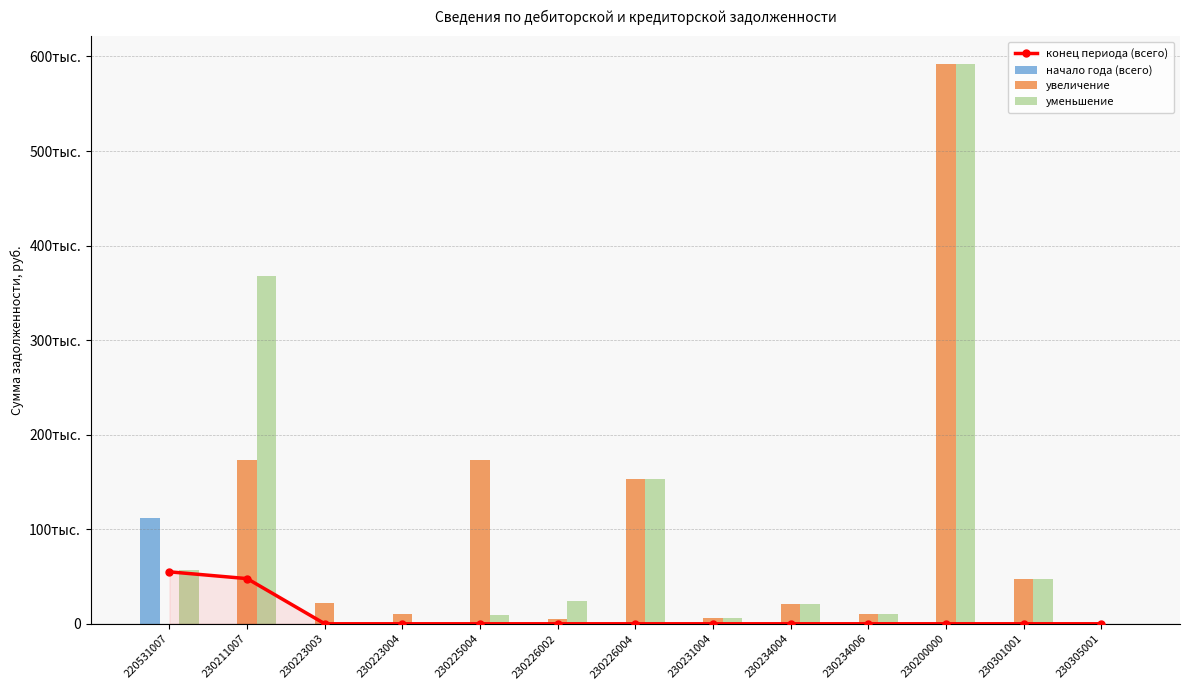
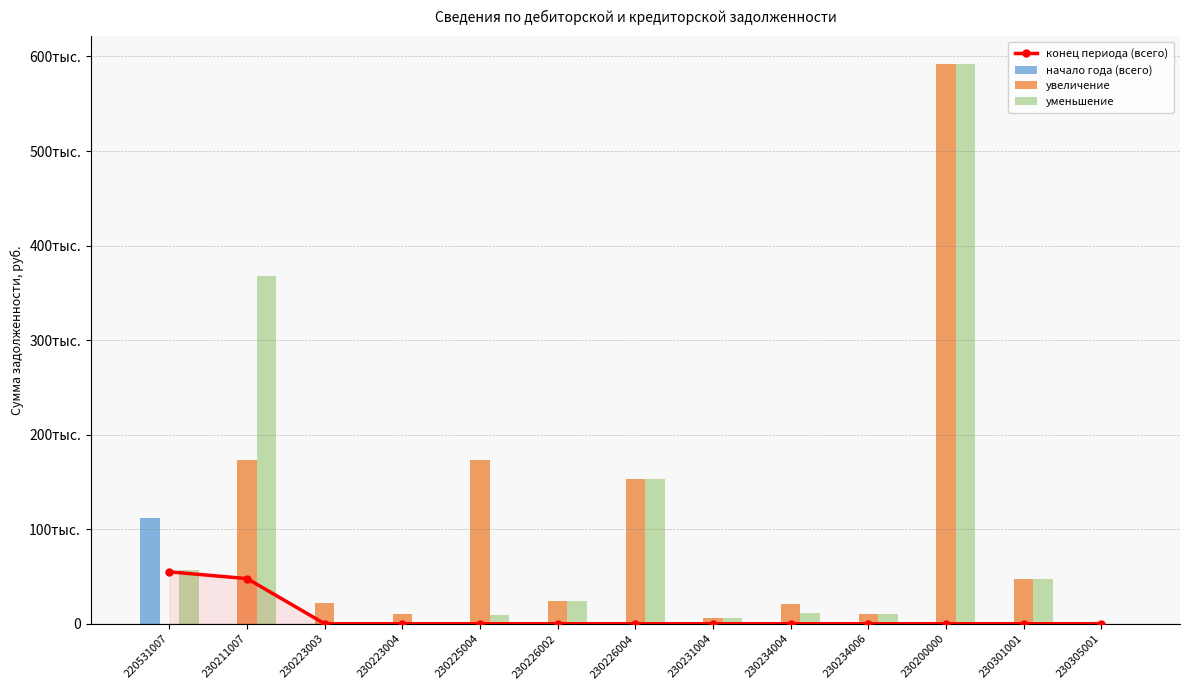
  {
    "начало года (всего)": {
      "220531007": "110тыс.",
      "230211007": "0тыс.",
      "230223003": "0тыс.",
      "230223004": "0тыс.",
      "230225004": "0тыс.",
      "230226002": "0тыс.",
      "230226004": "0тыс.",
      "230231004": "0тыс.",
      "230234004": "0тыс.",
      "230234006": "0тыс.",
      "230200000": "0тыс.",
      "230301001": "0тыс.",
      "230305001": "0тыс."
    },
    "конец периода (всего)": {
      "220531007": "50тыс.",
      "230211007": "50тыс.",
      "230223003": "0тыс.",
      "230223004": "0тыс.",
      "230225004": "0тыс.",
      "230226002": "0тыс.",
      "230226004": "0тыс.",
      "230231004": "0тыс.",
      "230234004": "0тыс.",
      "230234006": "0тыс.",
      "230200000": "0тыс.",
      "230301001": "0тыс.",
      "230305001": "0тыс."
    },
    "увеличение": {
      "220531007": "0тыс.",
      "230211007": "170тыс.",
      "230223003": "20тыс.",
      "230223004": "10тыс.",
      "230225004": "170тыс.",
-     "230226002": "10тыс.",
+     "230226002": "20тыс.",
      "230226004": "150тыс.",
      "230231004": "10тыс.",
      "230234004": "20тыс.",
      "230234006": "10тыс.",
      "230200000": "590тыс.",
      "230301001": "50тыс."
    },
    "уменьшение": {
      "220531007": "60тыс.",
      "230211007": "370тыс.",
      "230225004": "10тыс.",
      "230226002": "20тыс.",
      "230226004": "150тыс.",
      "230231004": "10тыс.",
-     "230234004": "20тыс.",
+     "230234004": "10тыс.",
      "230234006": "10тыс.",
      "230200000": "590тыс.",
      "230301001": "50тыс."
    }
  }
